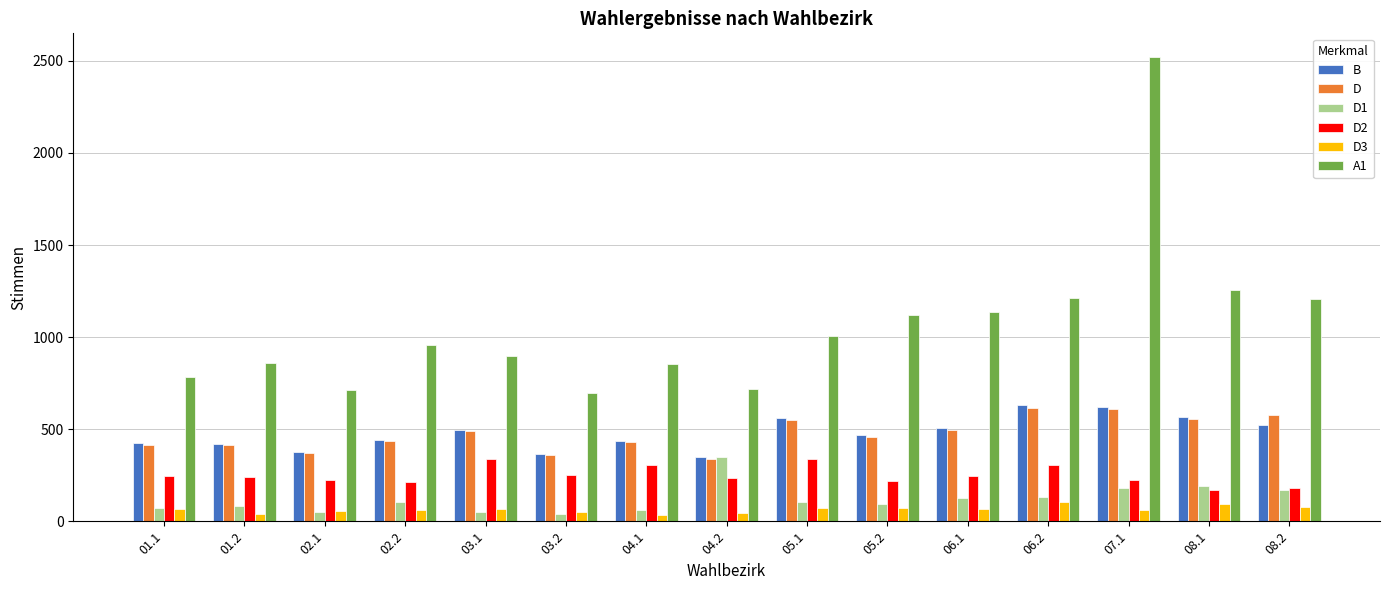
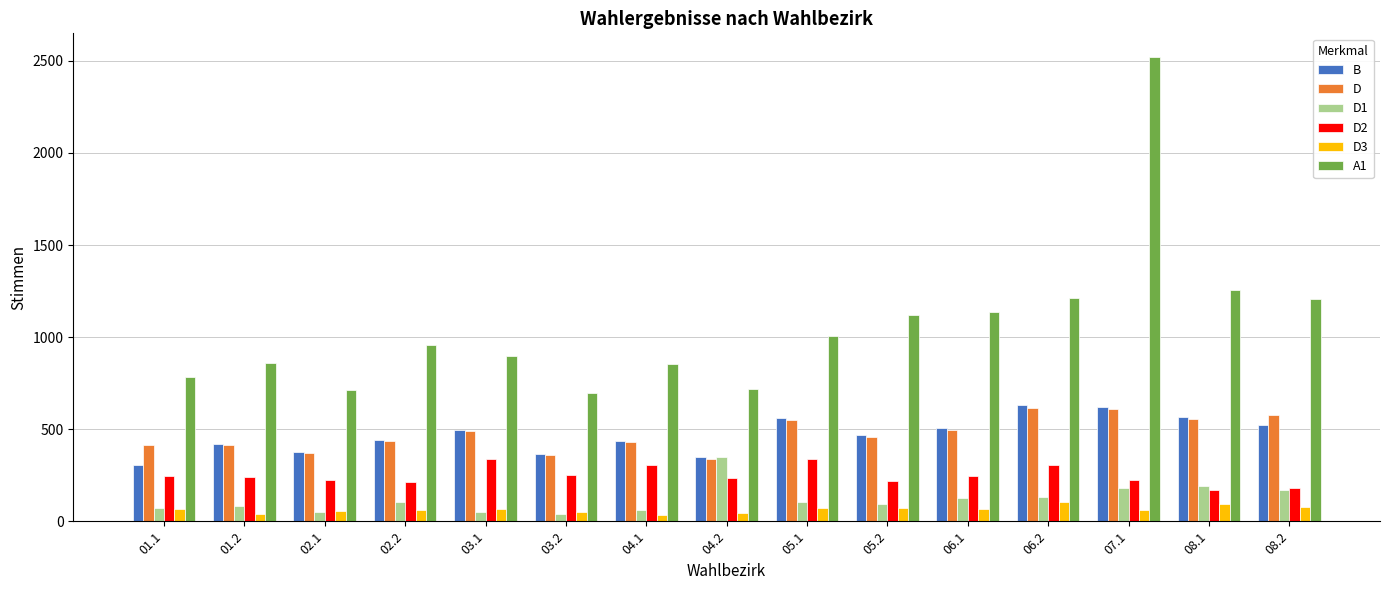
  {
    "B": {
-     "01.1": 420,
+     "01.1": 300,
      "01.2": 420,
      "02.1": 380,
      "02.2": 440,
      "03.1": 490,
      "03.2": 360,
      "04.1": 440,
      "04.2": 350,
      "05.1": 560,
      "05.2": 470,
      "06.1": 510,
      "06.2": 630,
      "07.1": 620,
      "08.1": 560,
      "08.2": 520
    },
    "D": {
      "01.1": 410,
      "01.2": 410,
      "02.1": 370,
      "02.2": 440,
      "03.1": 490,
      "03.2": 360,
      "04.1": 430,
      "04.2": 340,
      "05.1": 550,
      "05.2": 460,
      "06.1": 490,
      "06.2": 620,
      "07.1": 610,
      "08.1": 550,
      "08.2": 580
    },
    "D1": {
      "01.1": 70,
      "01.2": 90,
      "02.1": 50,
      "02.2": 110,
      "03.1": 50,
      "03.2": 40,
      "04.1": 60,
      "04.2": 350,
      "05.1": 100,
      "05.2": 90,
      "06.1": 130,
      "06.2": 130,
      "07.1": 180,
      "08.1": 190,
      "08.2": 170
    },
    "D2": {
      "01.1": 250,
      "01.2": 240,
      "02.1": 230,
      "02.2": 220,
      "03.1": 340,
      "03.2": 250,
      "04.1": 300,
      "04.2": 230,
      "05.1": 340,
      "05.2": 220,
      "06.1": 250,
      "06.2": 300,
      "07.1": 230,
      "08.1": 170,
      "08.2": 180
    },
    "D3": {
      "01.1": 70,
      "01.2": 40,
      "02.1": 60,
      "02.2": 60,
      "03.1": 70,
      "03.2": 50,
      "04.1": 40,
      "04.2": 40,
      "05.1": 70,
      "05.2": 70,
      "06.1": 70,
      "06.2": 100,
      "07.1": 60,
      "08.1": 90,
      "08.2": 80
    },
    "A1": {
      "01.1": 790,
      "01.2": 860,
      "02.1": 710,
      "02.2": 960,
      "03.1": 900,
      "03.2": 700,
      "04.1": 850,
      "04.2": 720,
      "05.1": 1010,
      "05.2": 1120,
      "06.1": 1140,
      "06.2": 1210,
      "07.1": 2520,
      "08.1": 1250,
      "08.2": 1210
    }
  }
